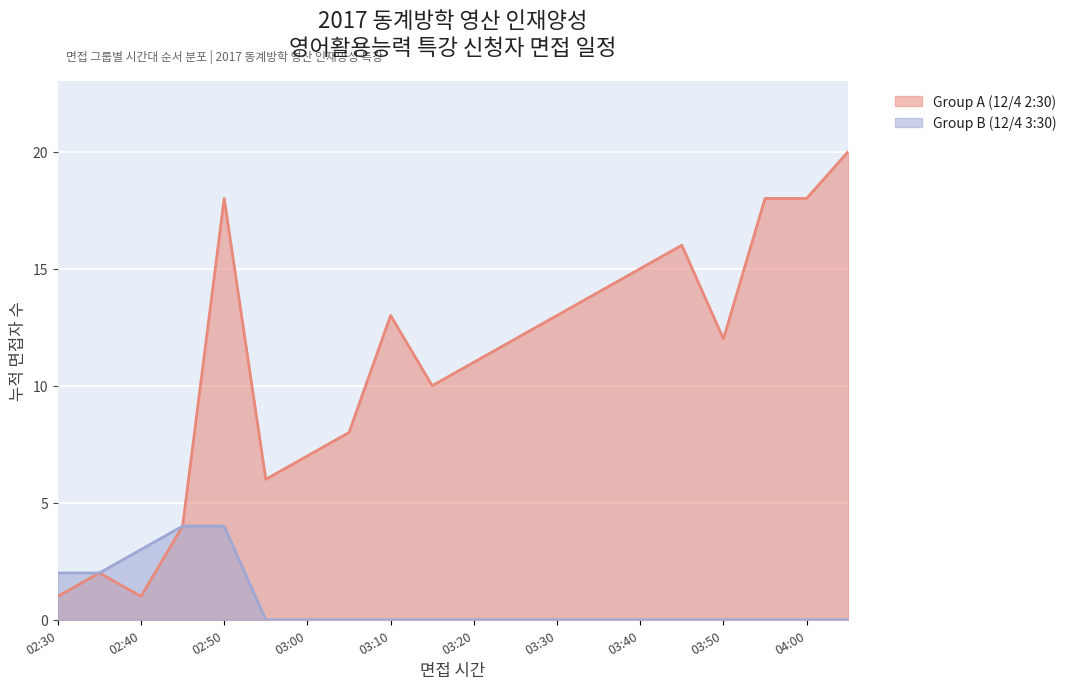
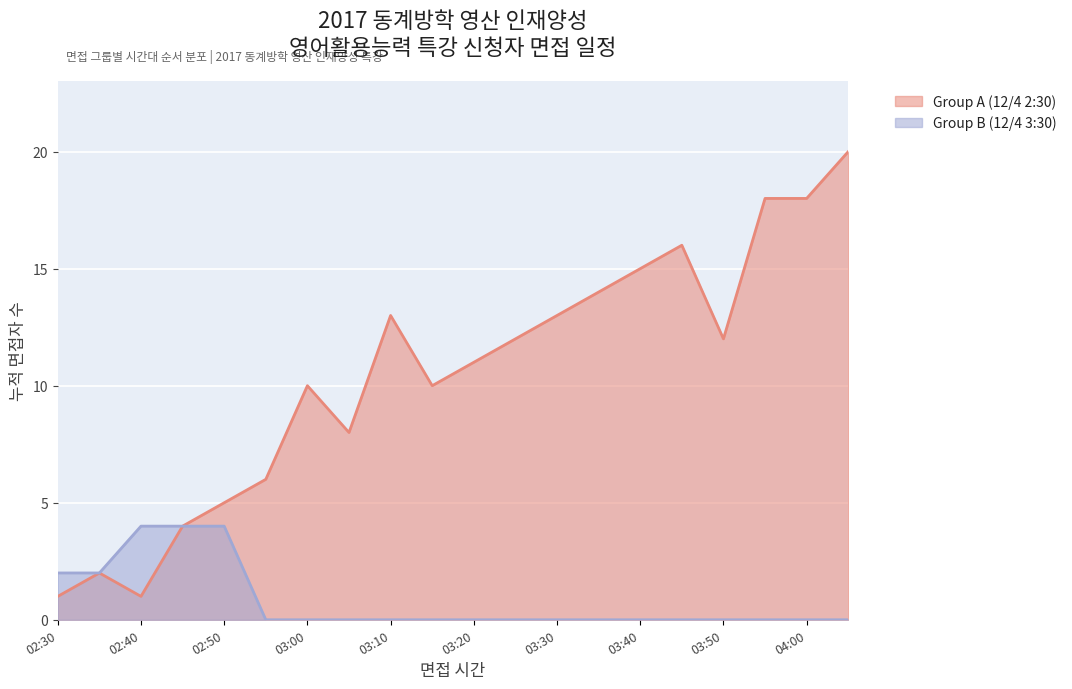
  {
    "Group A (12/4 2:30)": {
      "02:30": 1,
      "02:40": 1,
-     "02:50": 18,
-     "03:00": 7,
+     "02:50": 5,
+     "03:00": 10,
      "03:10": 13,
      "03:20": 11,
      "03:30": 13,
      "03:40": 15,
      "03:50": 12,
      "04:00": 18
    },
    "Group B (12/4 3:30)": {
      "02:30": 2,
-     "02:40": 3,
+     "02:40": 4,
      "02:50": 4,
      "03:00": 0,
      "03:10": 0,
      "03:20": 0,
      "03:30": 0,
      "03:40": 0,
      "03:50": 0,
      "04:00": 0
    }
  }
